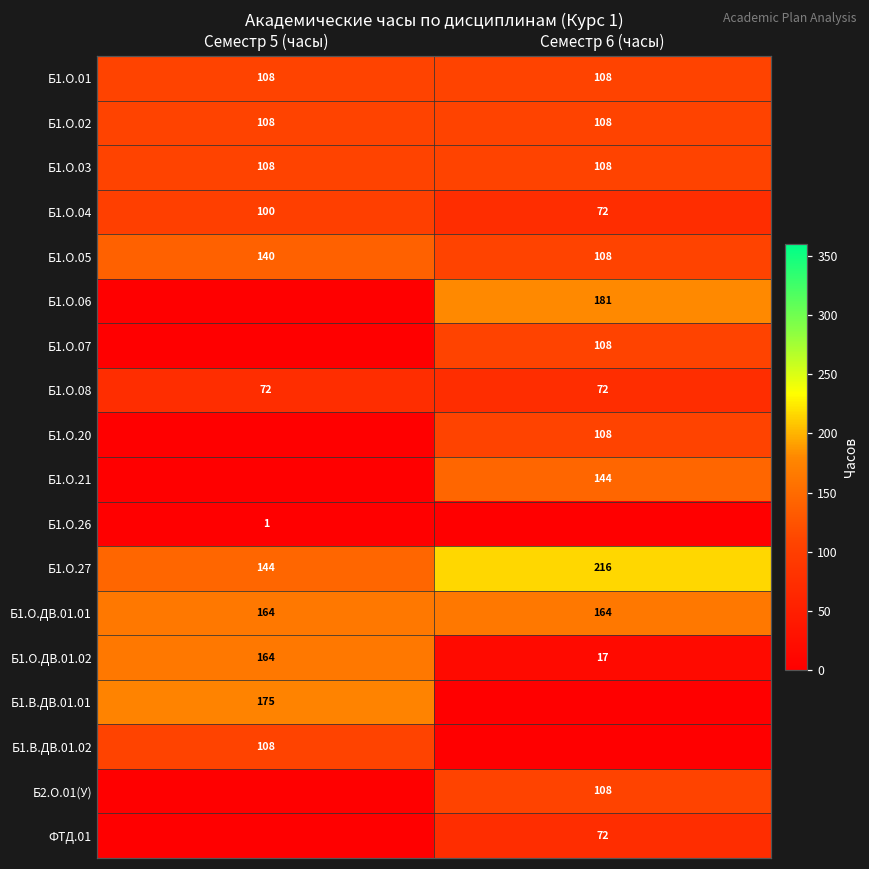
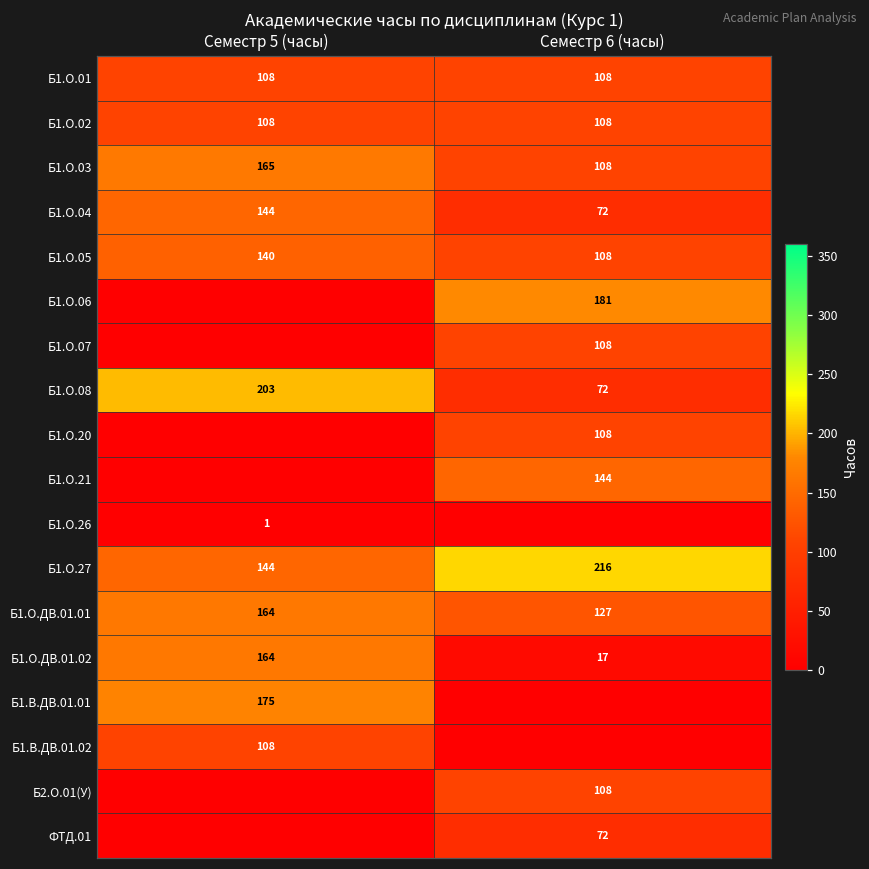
  {
    "Б1.О.01": {
      "Семестр 5 (часы)": 108,
      "Семестр 6 (часы)": 108
    },
    "Б1.О.02": {
      "Семестр 5 (часы)": 108,
      "Семестр 6 (часы)": 108
    },
    "Б1.О.03": {
-     "Семестр 5 (часы)": 108,
+     "Семестр 5 (часы)": 165,
      "Семестр 6 (часы)": 108
    },
    "Б1.О.04": {
-     "Семестр 5 (часы)": 100,
+     "Семестр 5 (часы)": 144,
      "Семестр 6 (часы)": 72
    },
    "Б1.О.05": {
      "Семестр 5 (часы)": 140,
      "Семестр 6 (часы)": 108
    },
    "Б1.О.06": {
      "Семестр 6 (часы)": 181
    },
    "Б1.О.07": {
      "Семестр 6 (часы)": 108
    },
    "Б1.О.08": {
-     "Семестр 5 (часы)": 72,
+     "Семестр 5 (часы)": 203,
      "Семестр 6 (часы)": 72
    },
    "Б1.О.20": {
      "Семестр 6 (часы)": 108
    },
    "Б1.О.21": {
      "Семестр 6 (часы)": 144
    },
    "Б1.О.26": {
      "Семестр 5 (часы)": 1
    },
    "Б1.О.27": {
      "Семестр 5 (часы)": 144,
      "Семестр 6 (часы)": 216
    },
    "Б1.О.ДВ.01.01": {
      "Семестр 5 (часы)": 164,
-     "Семестр 6 (часы)": 164
+     "Семестр 6 (часы)": 127
    },
    "Б1.О.ДВ.01.02": {
      "Семестр 5 (часы)": 164,
      "Семестр 6 (часы)": 17
    },
    "Б1.В.ДВ.01.01": {
      "Семестр 5 (часы)": 175
    },
    "Б1.В.ДВ.01.02": {
      "Семестр 5 (часы)": 108
    },
    "Б2.О.01(У)": {
      "Семестр 6 (часы)": 108
    },
    "ФТД.01": {
      "Семестр 6 (часы)": 72
    }
  }
